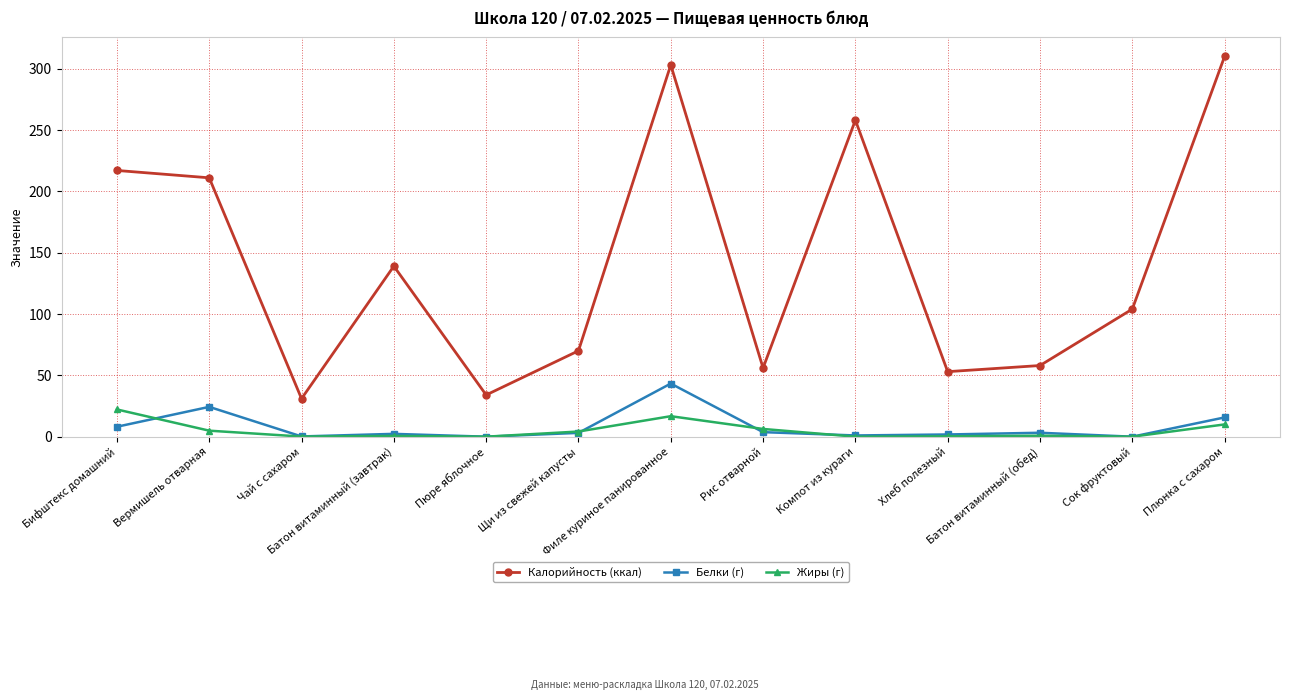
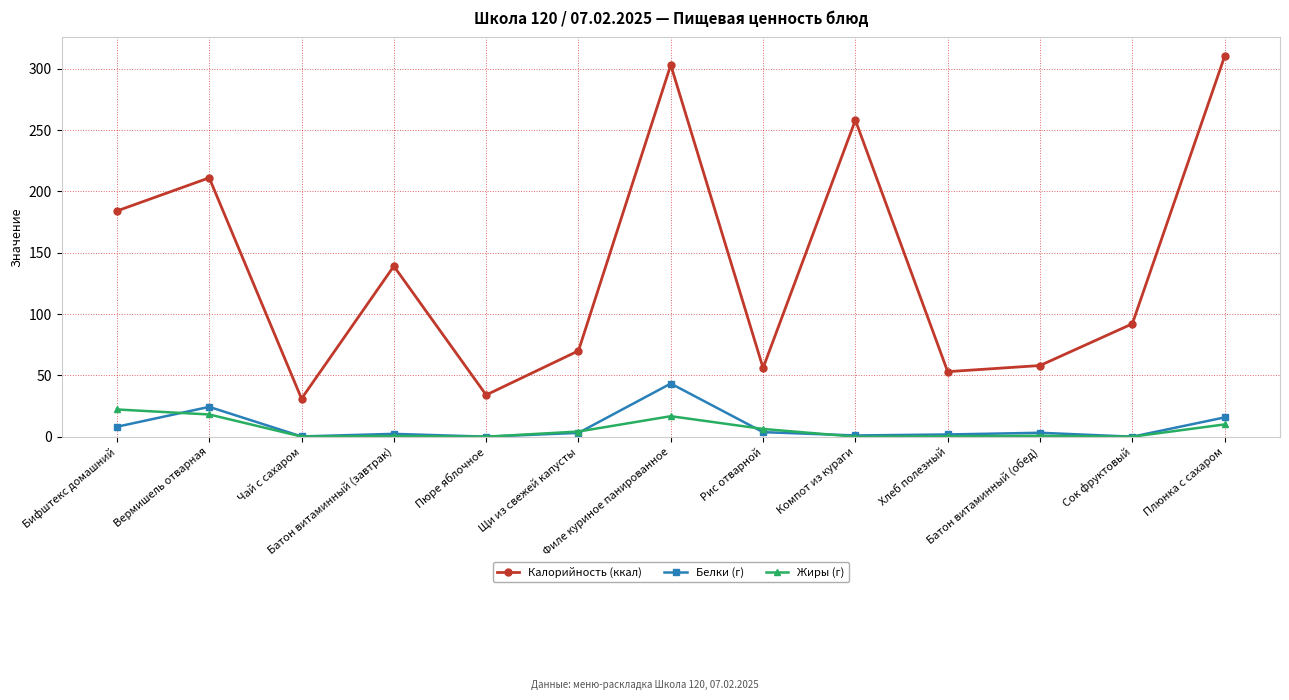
  {
    "Калорийность (ккал)": {
-     "Бифштекс домашний": 217,
+     "Бифштекс домашний": 184,
      "Вермишель отварная": 211,
      "Чай с сахаром": 31,
      "Батон витаминный (завтрак)": 139,
      "Пюре яблочное": 34,
      "Щи из свежей капусты": 70,
      "Филе куриное панированное": 303,
      "Рис отварной": 56,
      "Компот из кураги": 258,
      "Хлеб полезный": 53,
      "Батон витаминный (обед)": 58,
-     "Сок фруктовый": 104,
+     "Сок фруктовый": 92,
      "Плюнка с сахаром": 310
    },
    "Белки (г)": {
      "Бифштекс домашний": 8,
      "Вермишель отварная": 24,
      "Филе куриное панированное": 43,
      "Рис отварной": 4,
      "Батон витаминный (обед)": 3,
      "Плюнка с сахаром": 16
    },
    "Жиры (г)": {
      "Бифштекс домашний": 22,
-     "Вермишель отварная": 5,
+     "Вермишель отварная": 18,
      "Филе куриное панированное": 17,
      "Рис отварной": 6,
      "Батон витаминный (обед)": 1,
      "Плюнка с сахаром": 10
    }
  }
